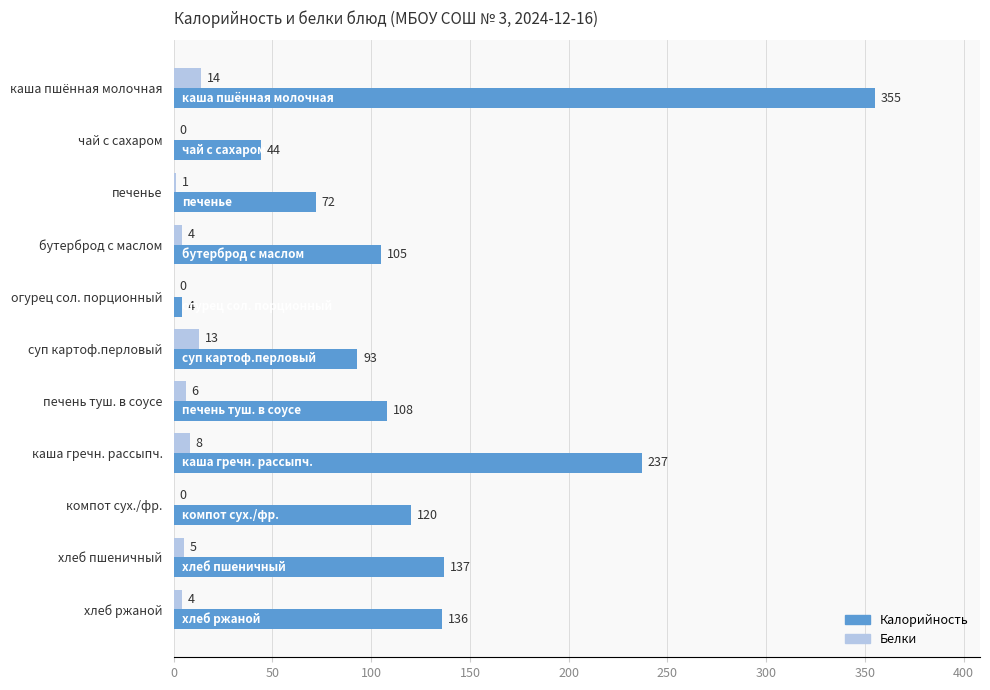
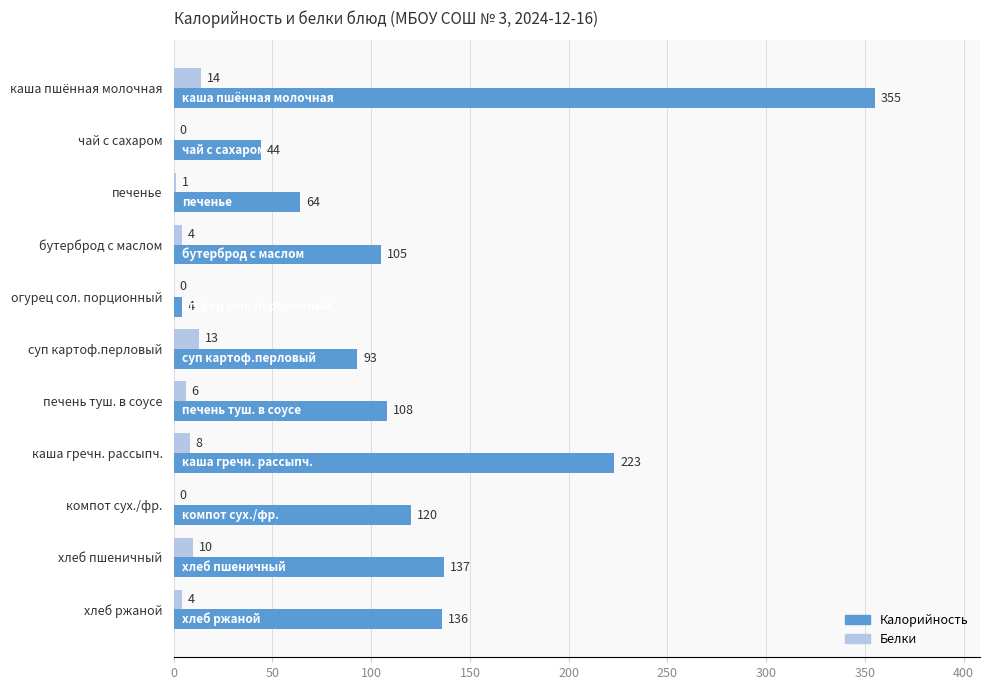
  {
    "Калорийность": {
      "каша пшённая молочная": 355,
      "чай с сахаром": 44,
-     "печенье": 72,
+     "печенье": 64,
      "бутерброд с маслом": 105,
      "огурец сол. порционный": 4,
      "суп картоф.перловый": 93,
      "печень туш. в соусе": 108,
-     "каша гречн. рассыпч.": 237,
+     "каша гречн. рассыпч.": 223,
      "компот сух./фр.": 120,
      "хлеб пшеничный": 137,
      "хлеб ржаной": 136
    },
    "Белки": {
      "каша пшённая молочная": 14,
      "чай с сахаром": 0,
      "печенье": 1,
      "бутерброд с маслом": 4,
      "огурец сол. порционный": 0,
      "суп картоф.перловый": 13,
      "печень туш. в соусе": 6,
      "каша гречн. рассыпч.": 8,
      "компот сух./фр.": 0,
-     "хлеб пшеничный": 5,
+     "хлеб пшеничный": 10,
      "хлеб ржаной": 4
    }
  }
